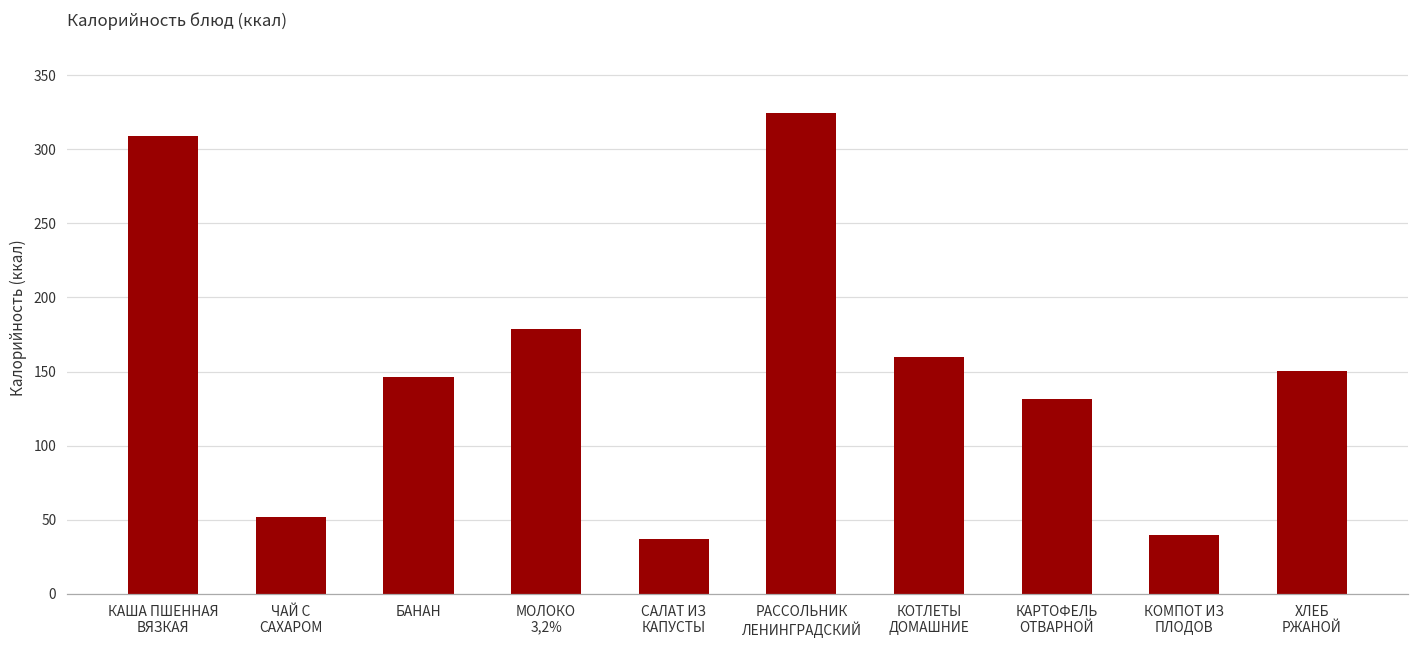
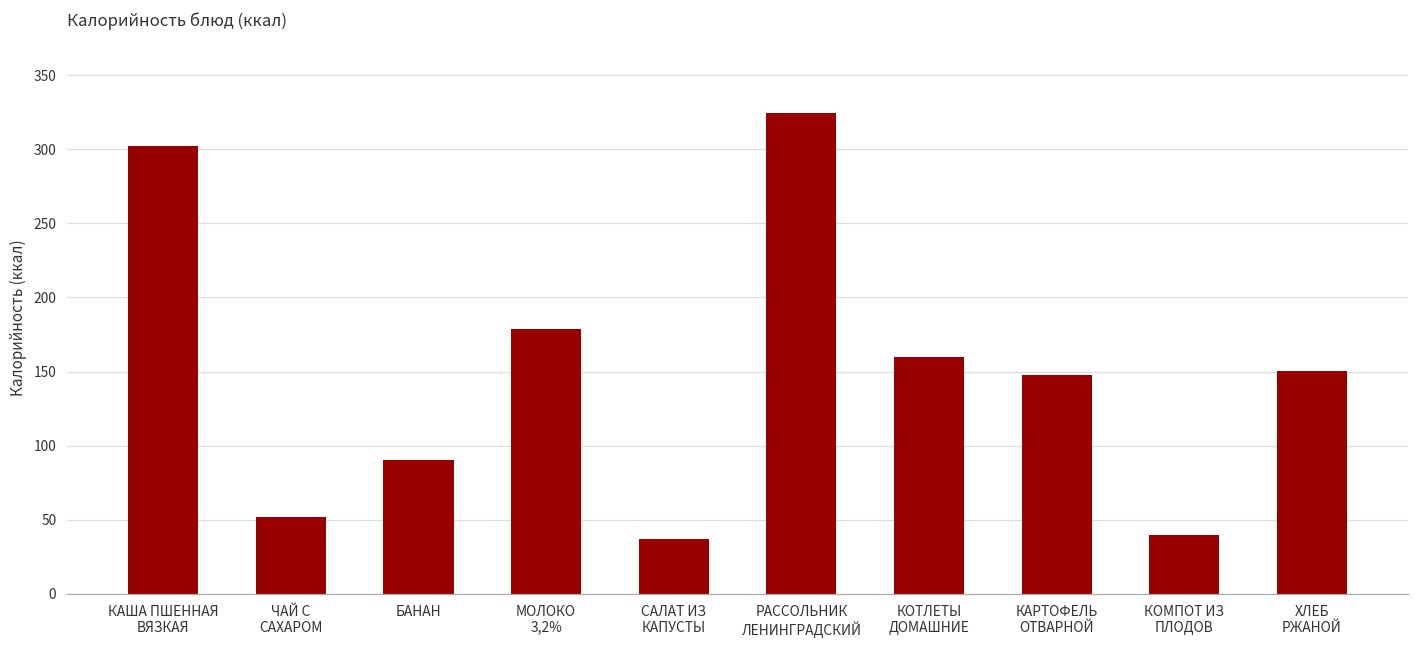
  {
-   "КАША ПШЕННАЯ ВЯЗКАЯ": 309,
+   "КАША ПШЕННАЯ ВЯЗКАЯ": 302,
    "ЧАЙ С САХАРОМ": 52,
-   "БАНАН": 146,
+   "БАНАН": 91,
    "МОЛОКО 3,2%": 179,
    "САЛАТ ИЗ КАПУСТЫ": 37,
    "РАССОЛЬНИК ЛЕНИНГРАДСКИЙ": 324,
    "КОТЛЕТЫ ДОМАШНИЕ": 160,
-   "КАРТОФЕЛЬ ОТВАРНОЙ": 131,
+   "КАРТОФЕЛЬ ОТВАРНОЙ": 148,
    "КОМПОТ ИЗ ПЛОДОВ": 40,
    "ХЛЕБ РЖАНОЙ": 150
  }
